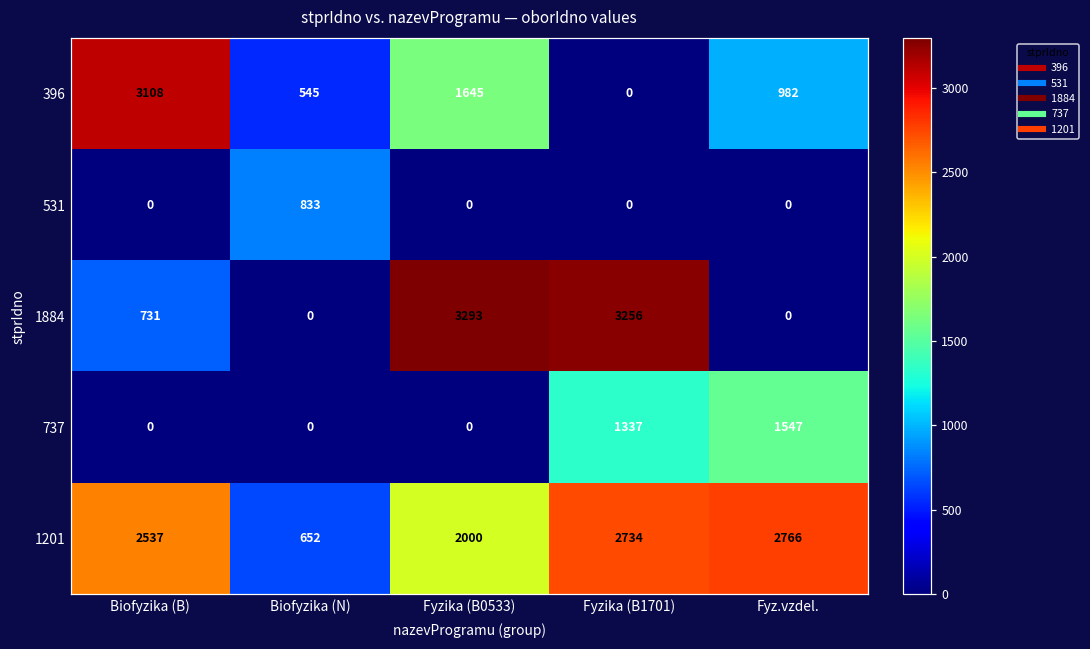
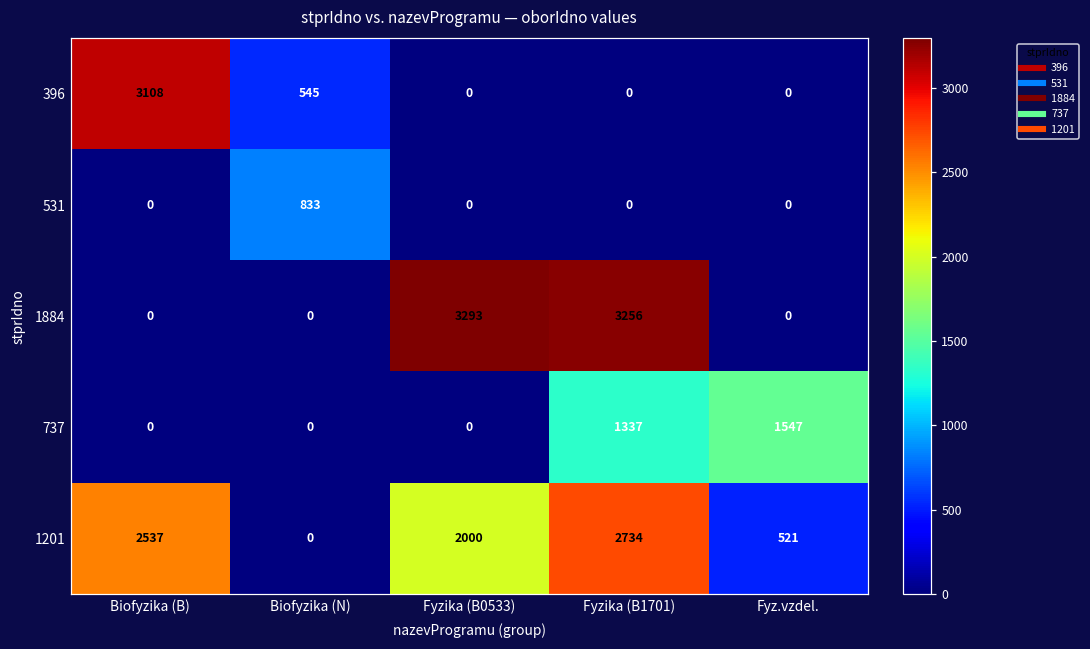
  {
    "396": {
      "Biofyzika (B)": 3108,
      "Biofyzika (N)": 545,
-     "Fyzika (B0533)": 1645,
+     "Fyzika (B0533)": 0,
      "Fyzika (B1701)": 0,
-     "Fyz.vzdel.": 982
+     "Fyz.vzdel.": 0
    },
    "531": {
      "Biofyzika (B)": 0,
      "Biofyzika (N)": 833,
      "Fyzika (B0533)": 0,
      "Fyzika (B1701)": 0,
      "Fyz.vzdel.": 0
    },
    "1884": {
-     "Biofyzika (B)": 731,
+     "Biofyzika (B)": 0,
      "Biofyzika (N)": 0,
      "Fyzika (B0533)": 3293,
      "Fyzika (B1701)": 3256,
      "Fyz.vzdel.": 0
    },
    "737": {
      "Biofyzika (B)": 0,
      "Biofyzika (N)": 0,
      "Fyzika (B0533)": 0,
      "Fyzika (B1701)": 1337,
      "Fyz.vzdel.": 1547
    },
    "1201": {
      "Biofyzika (B)": 2537,
-     "Biofyzika (N)": 652,
+     "Biofyzika (N)": 0,
      "Fyzika (B0533)": 2000,
      "Fyzika (B1701)": 2734,
-     "Fyz.vzdel.": 2766
+     "Fyz.vzdel.": 521
    }
  }
